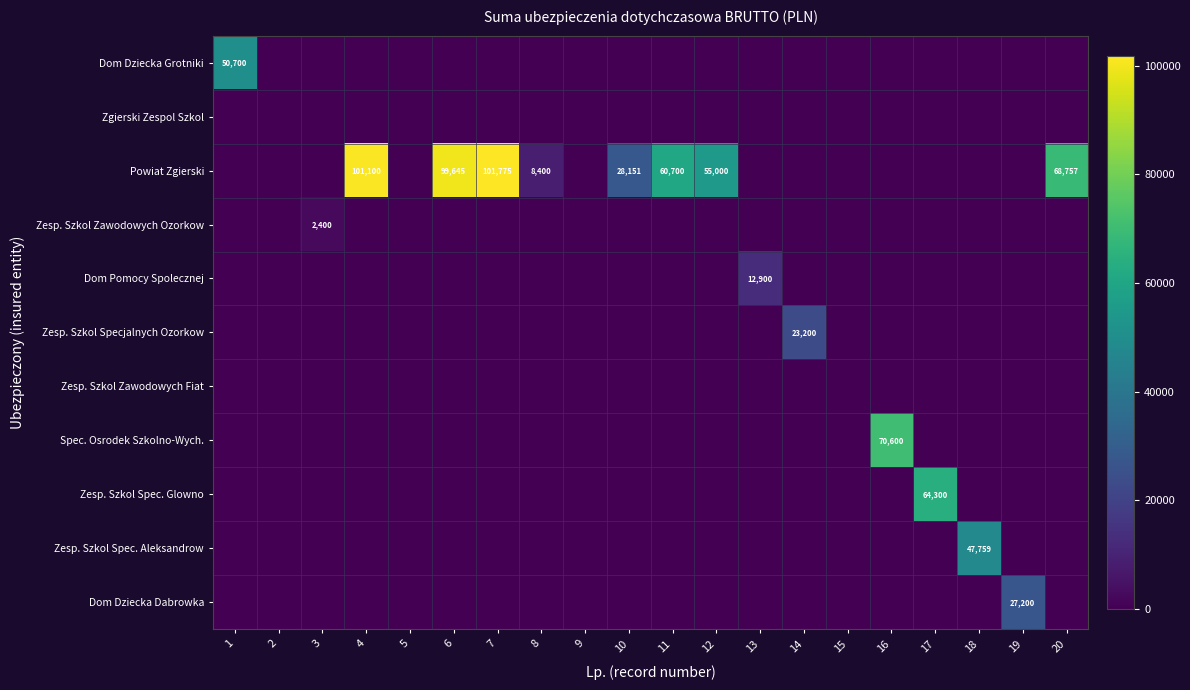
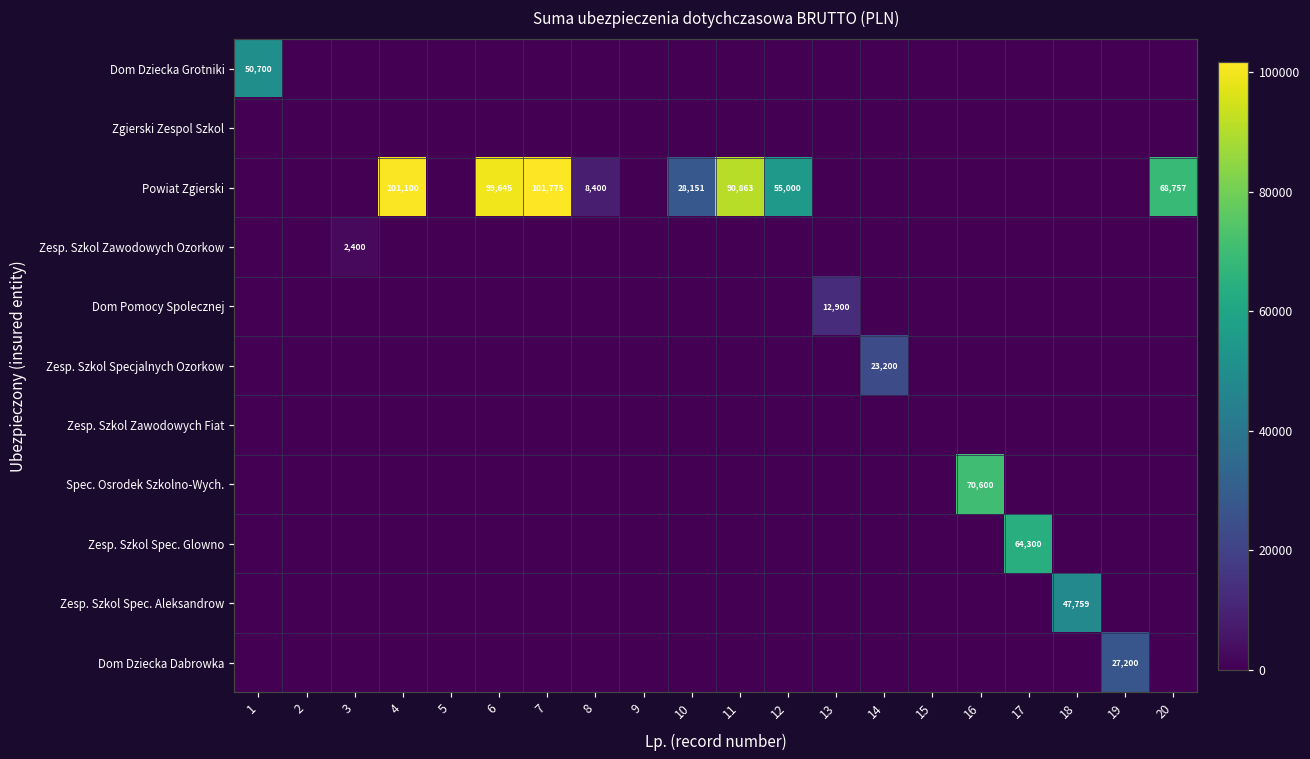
  {
    "Dom Dziecka Grotniki": {
      "1": "50,700"
    },
    "Powiat Zgierski": {
      "4": "101,100",
      "6": "99,645",
      "7": "101,775",
      "8": "8,400",
      "10": "28,151",
-     "11": "60,700",
+     "11": "90,863",
      "12": "55,000",
      "20": "68,757"
    },
    "Zesp. Szkol Zawodowych Ozorkow": {
      "3": "2,400"
    },
    "Dom Pomocy Spolecznej": {
      "13": "12,900"
    },
    "Zesp. Szkol Specjalnych Ozorkow": {
      "14": "23,200"
    },
    "Spec. Osrodek Szkolno-Wych.": {
      "16": "70,600"
    },
    "Zesp. Szkol Spec. Glowno": {
      "17": "64,300"
    },
    "Zesp. Szkol Spec. Aleksandrow": {
      "18": "47,759"
    },
    "Dom Dziecka Dabrowka": {
      "19": "27,200"
    }
  }
